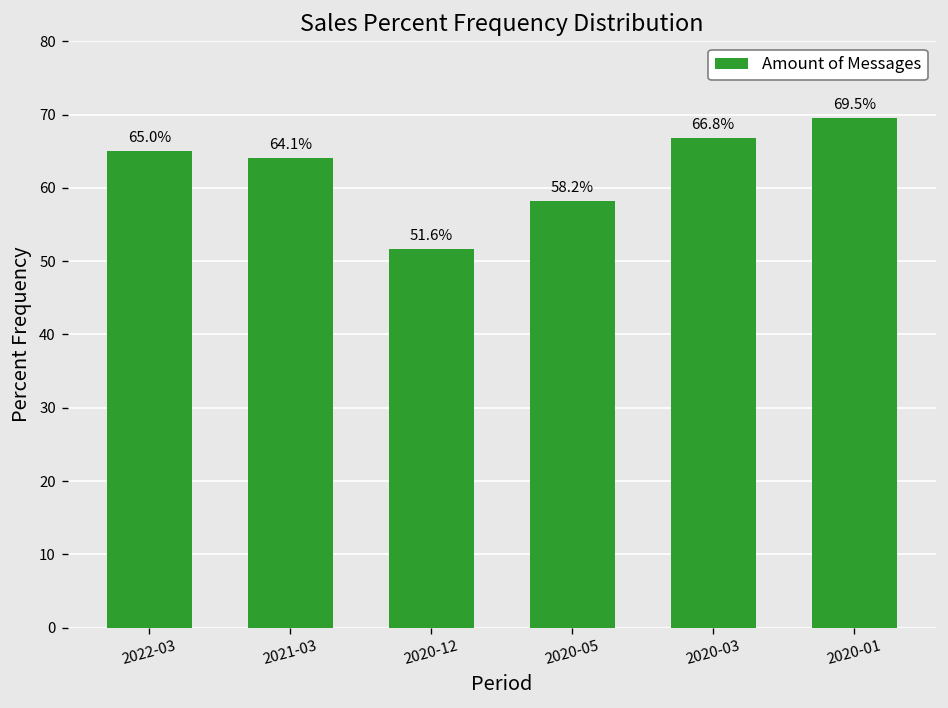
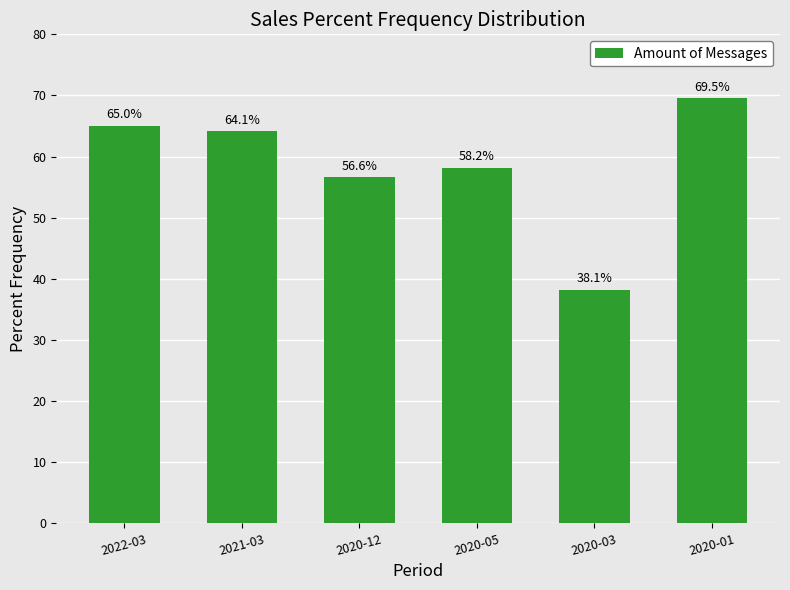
  {
    "2022-03": "65.0%",
    "2021-03": "64.1%",
-   "2020-12": "51.6%",
+   "2020-12": "56.6%",
    "2020-05": "58.2%",
-   "2020-03": "66.8%",
+   "2020-03": "38.1%",
    "2020-01": "69.5%"
  }
